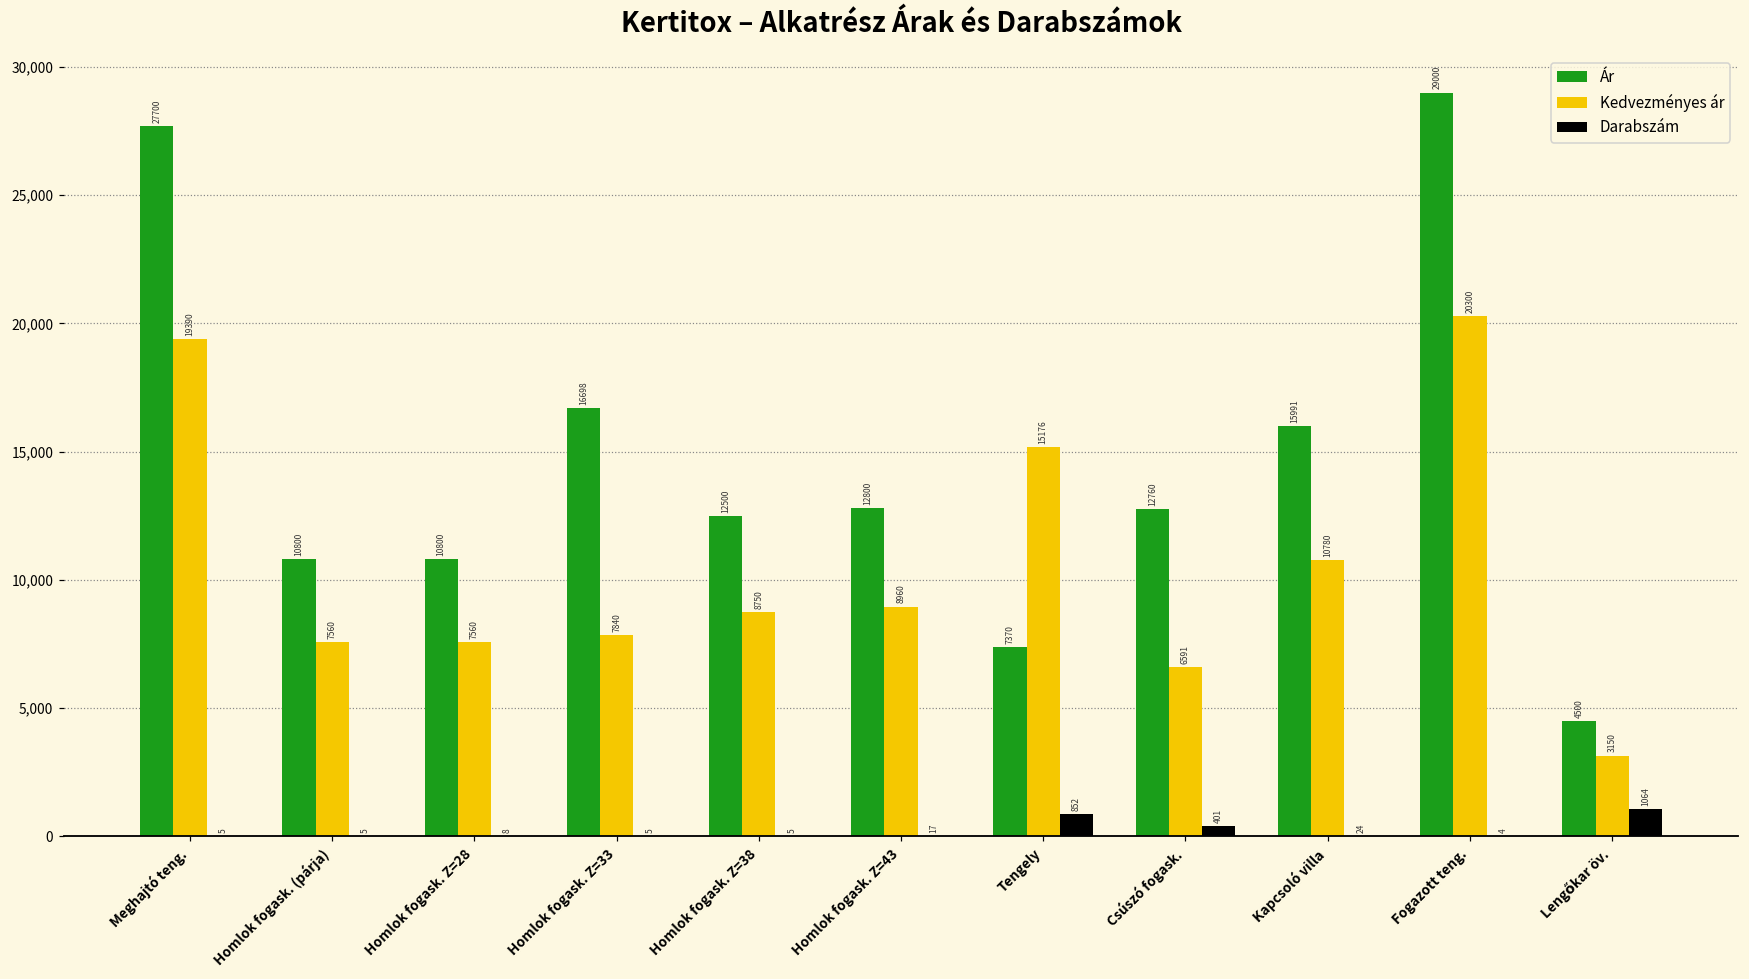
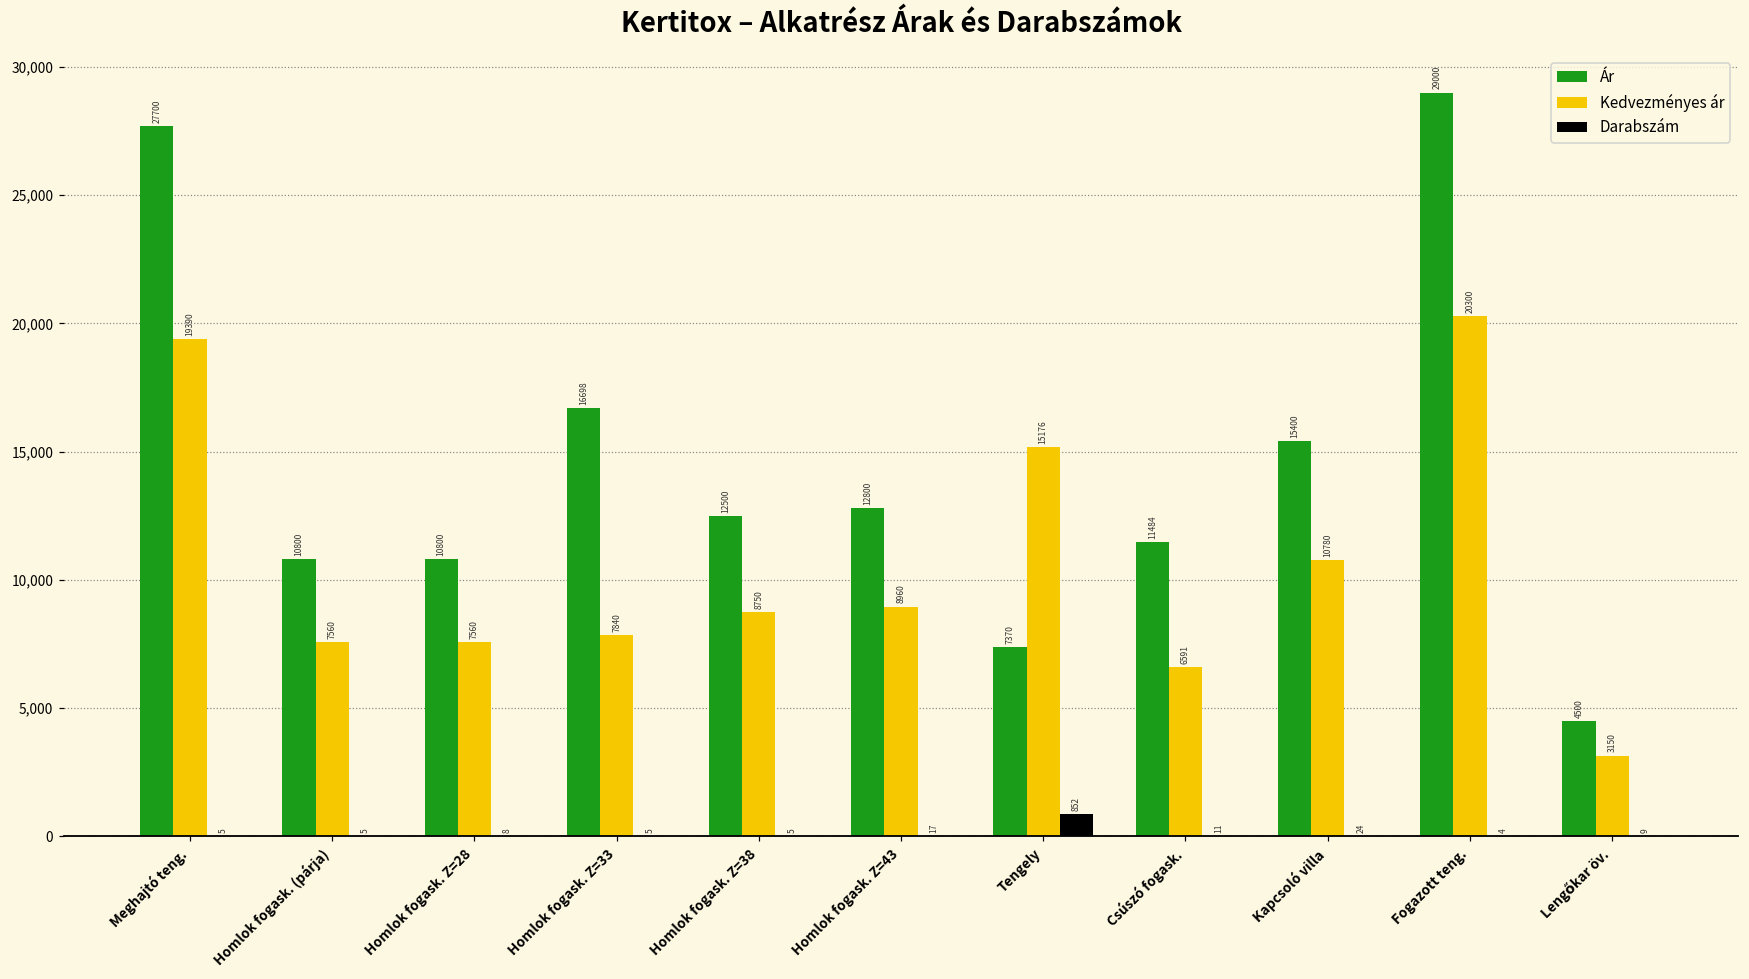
  {
    "Ár": {
      "Meghajtó teng.": 27700,
      "Homlok fogask. (párja)": 10800,
      "Homlok fogask. Z=28": 10800,
      "Homlok fogask. Z=33": 16698,
      "Homlok fogask. Z=38": 12500,
      "Homlok fogask. Z=43": 12800,
      "Tengely": 7370,
-     "Csúszó fogask.": 12760,
-     "Kapcsoló villa": 15991,
+     "Csúszó fogask.": 11484,
+     "Kapcsoló villa": 15400,
      "Fogazott teng.": 29000,
      "Lengőkar öv.": 4500
    },
    "Kedvezményes ár": {
      "Meghajtó teng.": 19390,
      "Homlok fogask. (párja)": 7560,
      "Homlok fogask. Z=28": 7560,
      "Homlok fogask. Z=33": 7840,
      "Homlok fogask. Z=38": 8750,
      "Homlok fogask. Z=43": 8960,
      "Tengely": 15176,
      "Csúszó fogask.": 6591,
      "Kapcsoló villa": 10780,
      "Fogazott teng.": 20300,
      "Lengőkar öv.": 3150
    },
    "Darabszám": {
      "Meghajtó teng.": 5,
      "Homlok fogask. (párja)": 5,
      "Homlok fogask. Z=28": 8,
      "Homlok fogask. Z=33": 5,
      "Homlok fogask. Z=38": 5,
      "Homlok fogask. Z=43": 17,
      "Tengely": 852,
-     "Csúszó fogask.": 401,
+     "Csúszó fogask.": 11,
      "Kapcsoló villa": 24,
      "Fogazott teng.": 4,
-     "Lengőkar öv.": 1064
+     "Lengőkar öv.": 9
    }
  }
